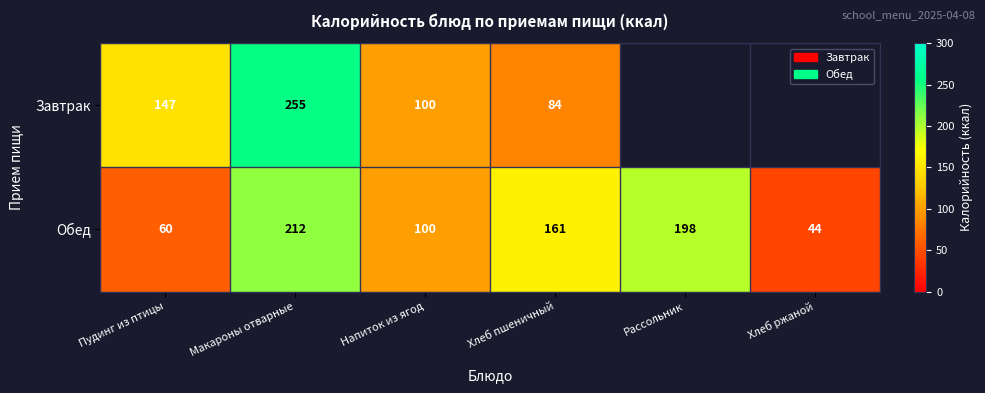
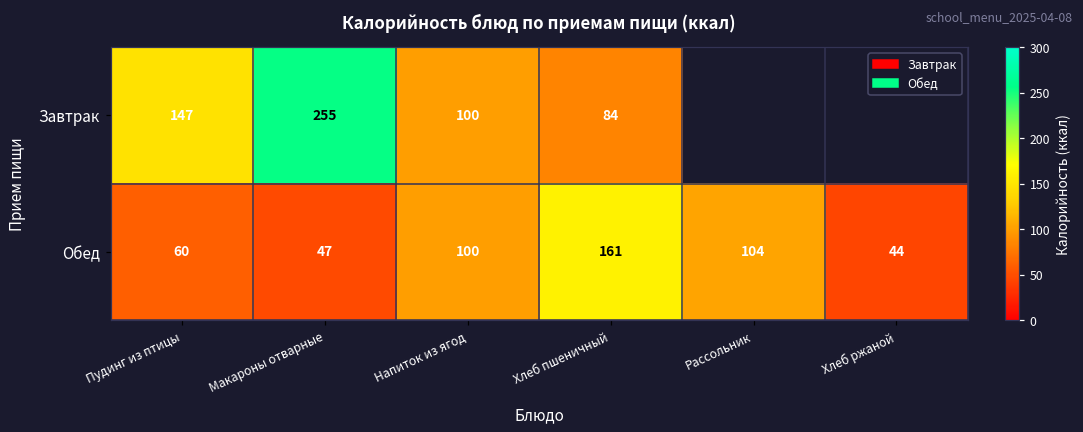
  {
    "Завтрак": {
      "Пудинг из птицы": 147,
      "Макароны отварные": 255,
      "Напиток из ягод": 100,
      "Хлеб пшеничный": 84
    },
    "Обед": {
      "Пудинг из птицы": 60,
-     "Макароны отварные": 212,
+     "Макароны отварные": 47,
      "Напиток из ягод": 100,
      "Хлеб пшеничный": 161,
-     "Рассольник": 198,
+     "Рассольник": 104,
      "Хлеб ржаной": 44
    }
  }
